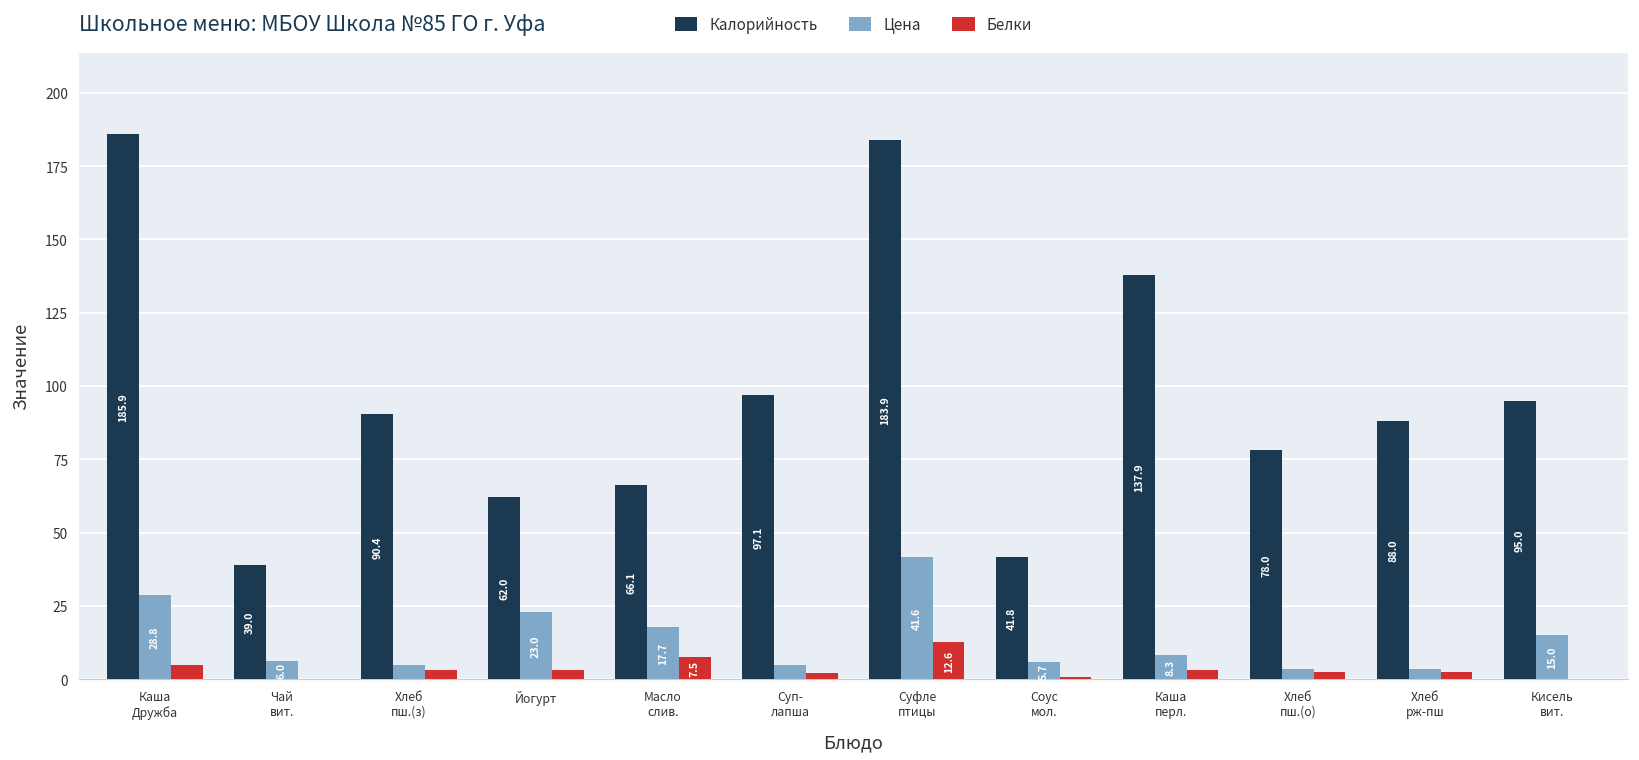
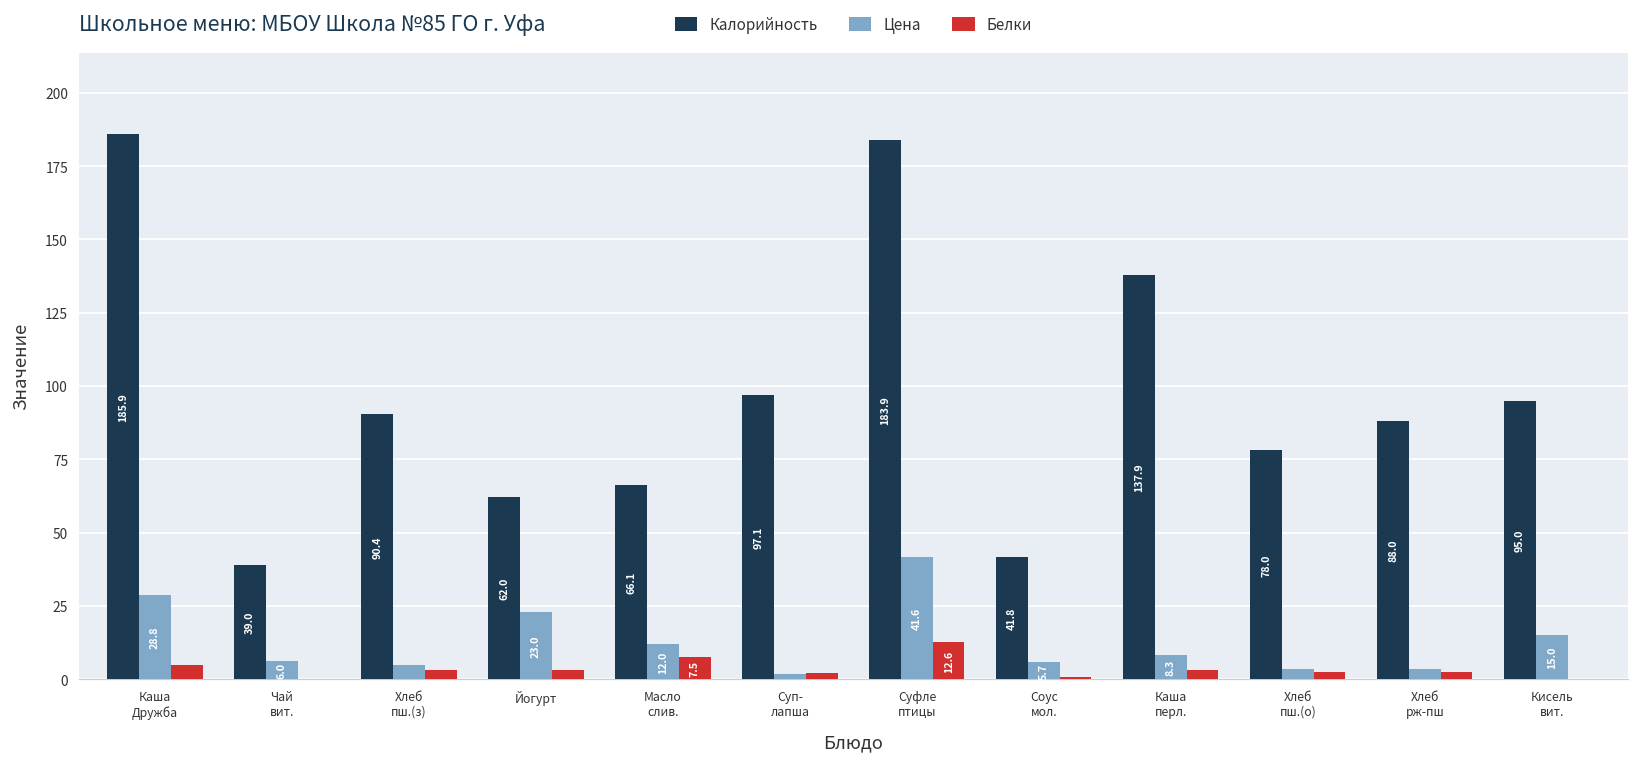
  {
    "Калорийность": {
      "Каша Дружба": 185.9,
      "Чай вит.": 39.0,
      "Хлеб пш.(з)": 90.4,
      "Йогурт": 62.0,
      "Масло слив.": 66.1,
      "Суп- лапша": 97.1,
      "Суфле птицы": 183.9,
      "Соус мол.": 41.8,
      "Каша перл.": 137.9,
      "Хлеб пш.(о)": 78.0,
      "Хлеб рж-пш": 88.0,
      "Кисель вит.": 95.0
    },
    "Цена": {
      "Каша Дружба": 28.8,
      "Чай вит.": 6.0,
      "Йогурт": 23.0,
-     "Масло слив.": 17.7,
-     "Суп- лапша": 5,
+     "Масло слив.": 12.0,
+     "Суп- лапша": 2,
      "Суфле птицы": 41.6,
      "Соус мол.": 5.7,
      "Каша перл.": 8.3,
      "Кисель вит.": 15.0
    },
    "Белки": {
      "Масло слив.": 7.5,
      "Суфле птицы": 12.6
    }
  }
